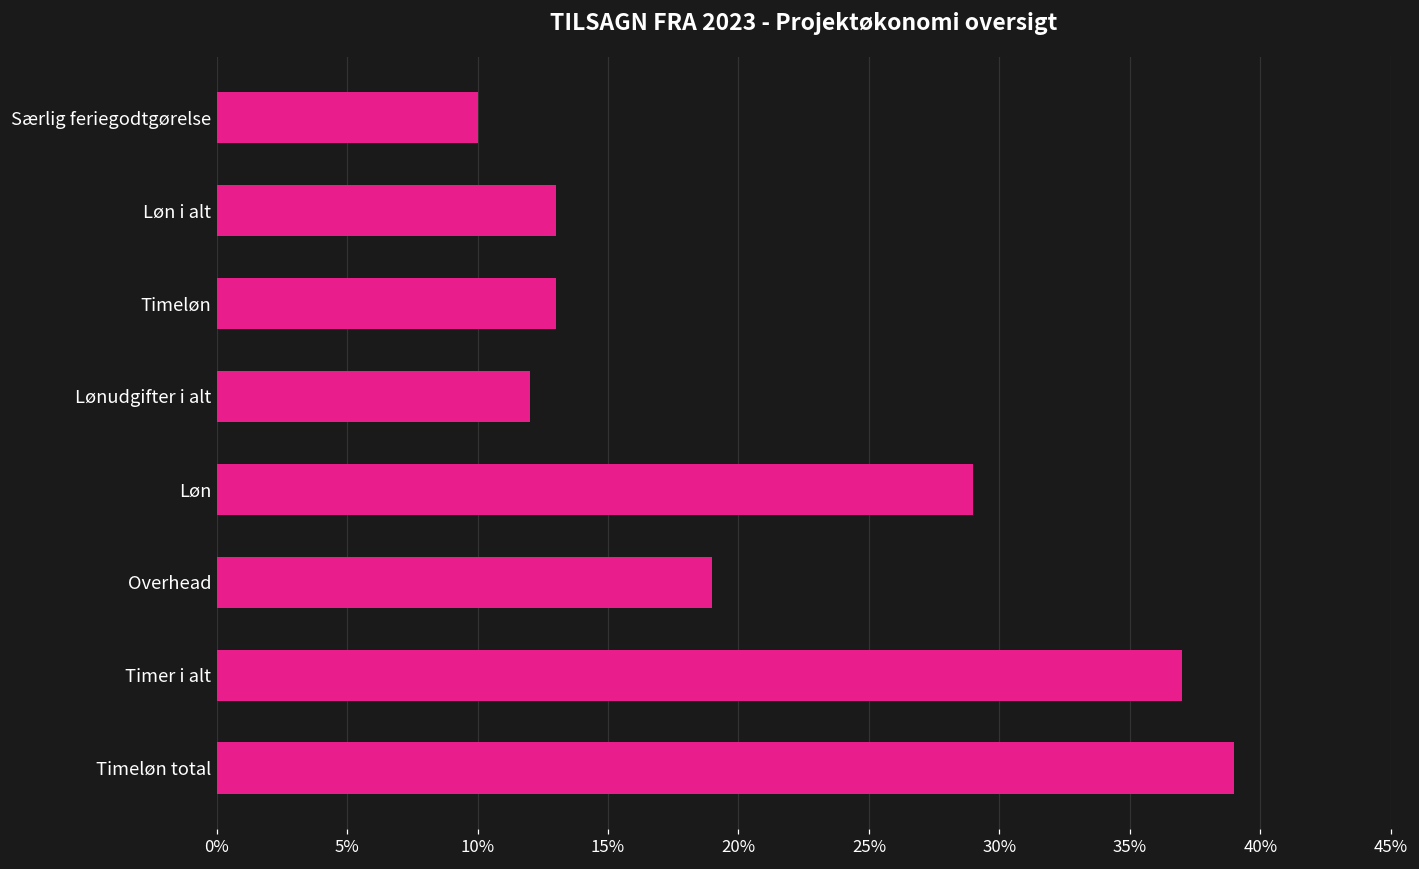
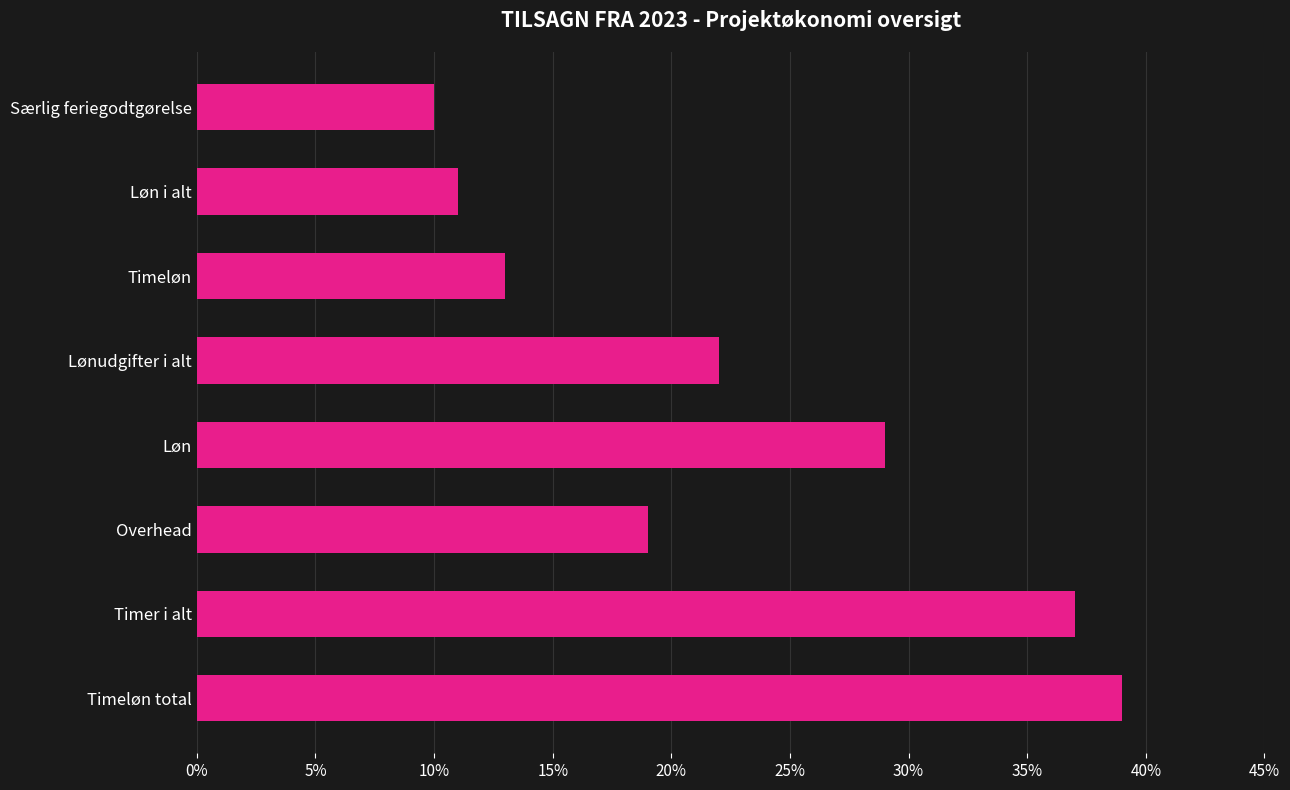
  {
    "Særlig feriegodtgørelse": "10%",
-   "Løn i alt": "13%",
+   "Løn i alt": "11%",
    "Timeløn": "13%",
-   "Lønudgifter i alt": "12%",
+   "Lønudgifter i alt": "22%",
    "Løn": "29%",
    "Overhead": "19%",
    "Timer i alt": "37%",
    "Timeløn total": "39%"
  }
